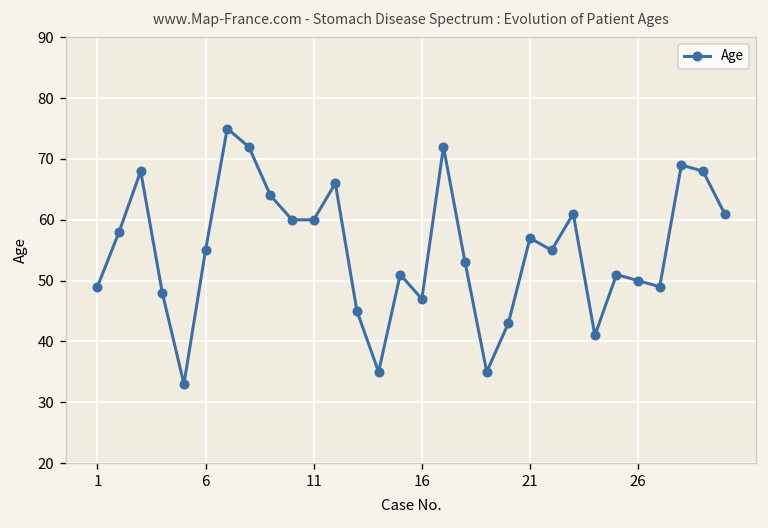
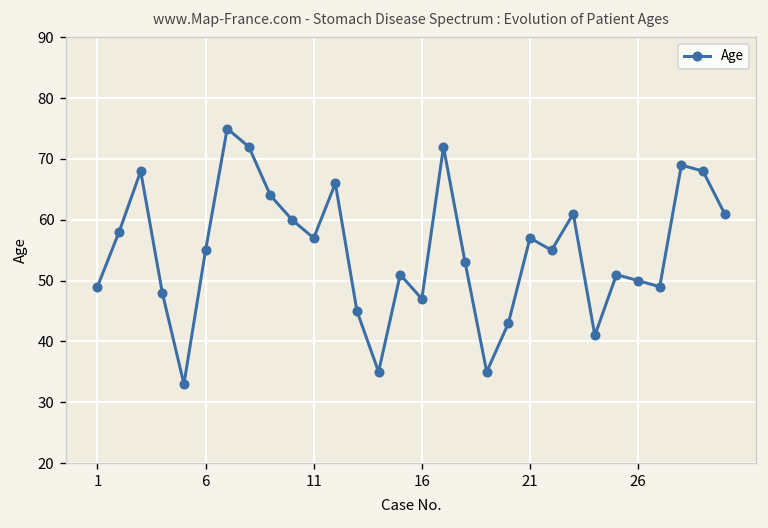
  {
    "1": 49,
    "6": 55,
-   "11": 60,
+   "11": 57,
    "16": 47,
    "21": 57,
    "26": 50
  }
